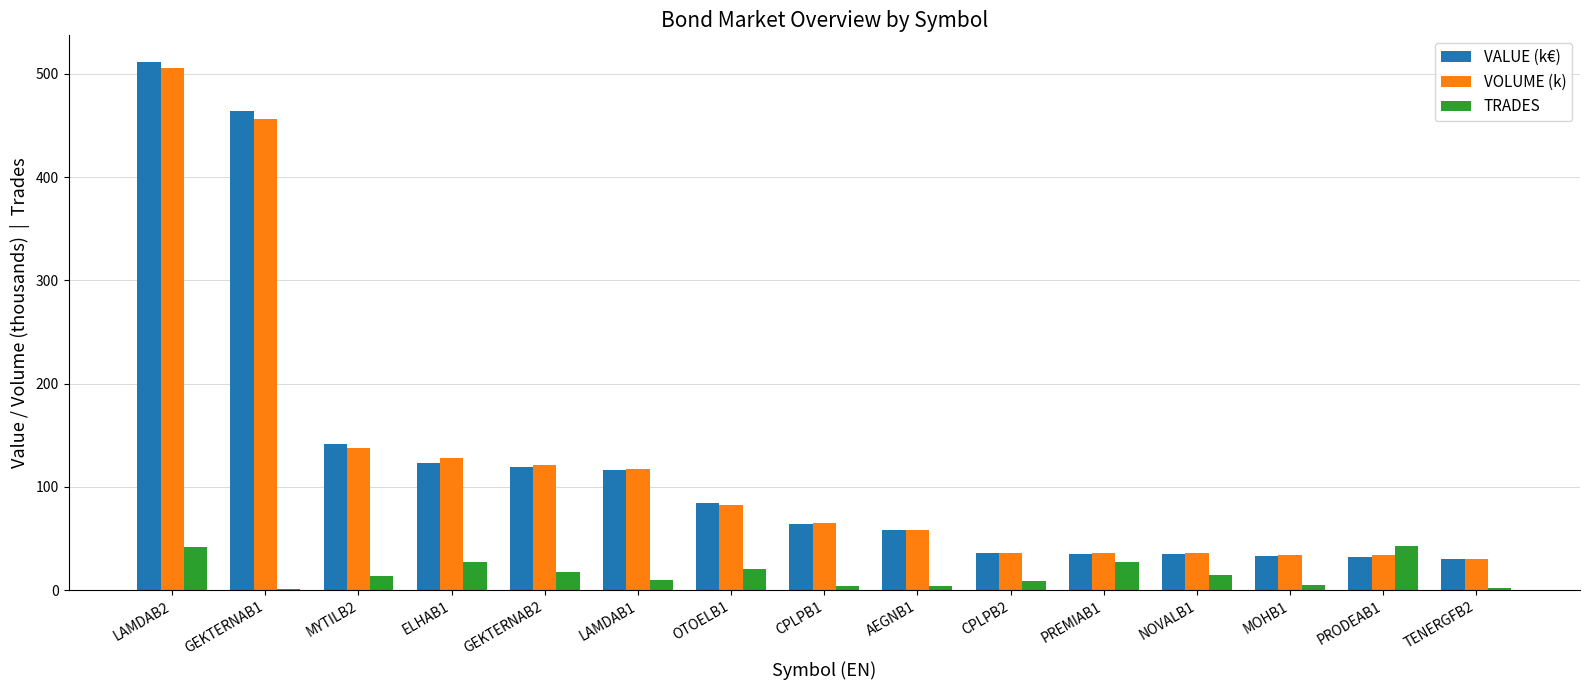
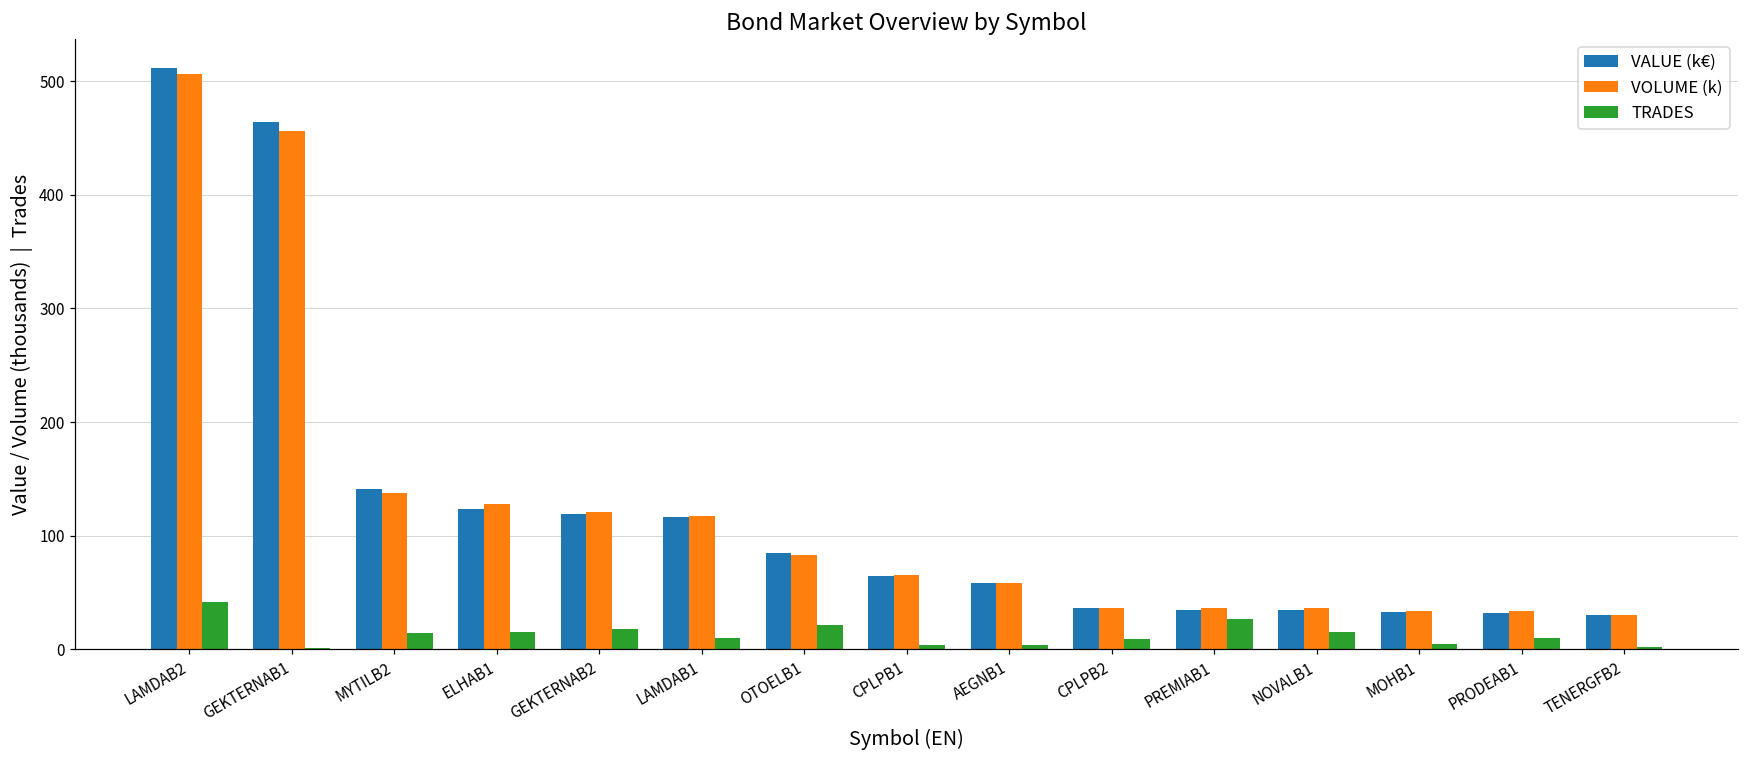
  {
    "VALUE (k€)": {
      "LAMDAB2": 512,
      "GEKTERNAB1": 464,
      "MYTILB2": 141,
      "ELHAB1": 123,
      "GEKTERNAB2": 119,
      "LAMDAB1": 116,
      "OTOELB1": 85,
      "CPLPB1": 64,
      "AEGNB1": 58,
      "CPLPB2": 36,
      "PREMIAB1": 35,
      "NOVALB1": 35,
      "MOHB1": 33,
      "PRODEAB1": 32,
      "TENERGFB2": 30
    },
    "VOLUME (k)": {
      "LAMDAB2": 506,
      "GEKTERNAB1": 456,
      "MYTILB2": 138,
      "ELHAB1": 128,
      "GEKTERNAB2": 121,
      "LAMDAB1": 117,
      "OTOELB1": 83,
      "CPLPB1": 65,
      "AEGNB1": 58,
      "CPLPB2": 36,
      "PREMIAB1": 36,
      "NOVALB1": 36,
      "MOHB1": 34,
      "PRODEAB1": 34,
      "TENERGFB2": 30
    },
    "TRADES": {
      "LAMDAB2": 42,
      "MYTILB2": 14,
-     "ELHAB1": 27,
+     "ELHAB1": 15,
      "GEKTERNAB2": 18,
      "LAMDAB1": 10,
      "OTOELB1": 21,
      "CPLPB1": 4,
      "AEGNB1": 4,
      "CPLPB2": 9,
      "PREMIAB1": 27,
      "NOVALB1": 15,
      "MOHB1": 5,
-     "PRODEAB1": 43
+     "PRODEAB1": 10
    }
  }
